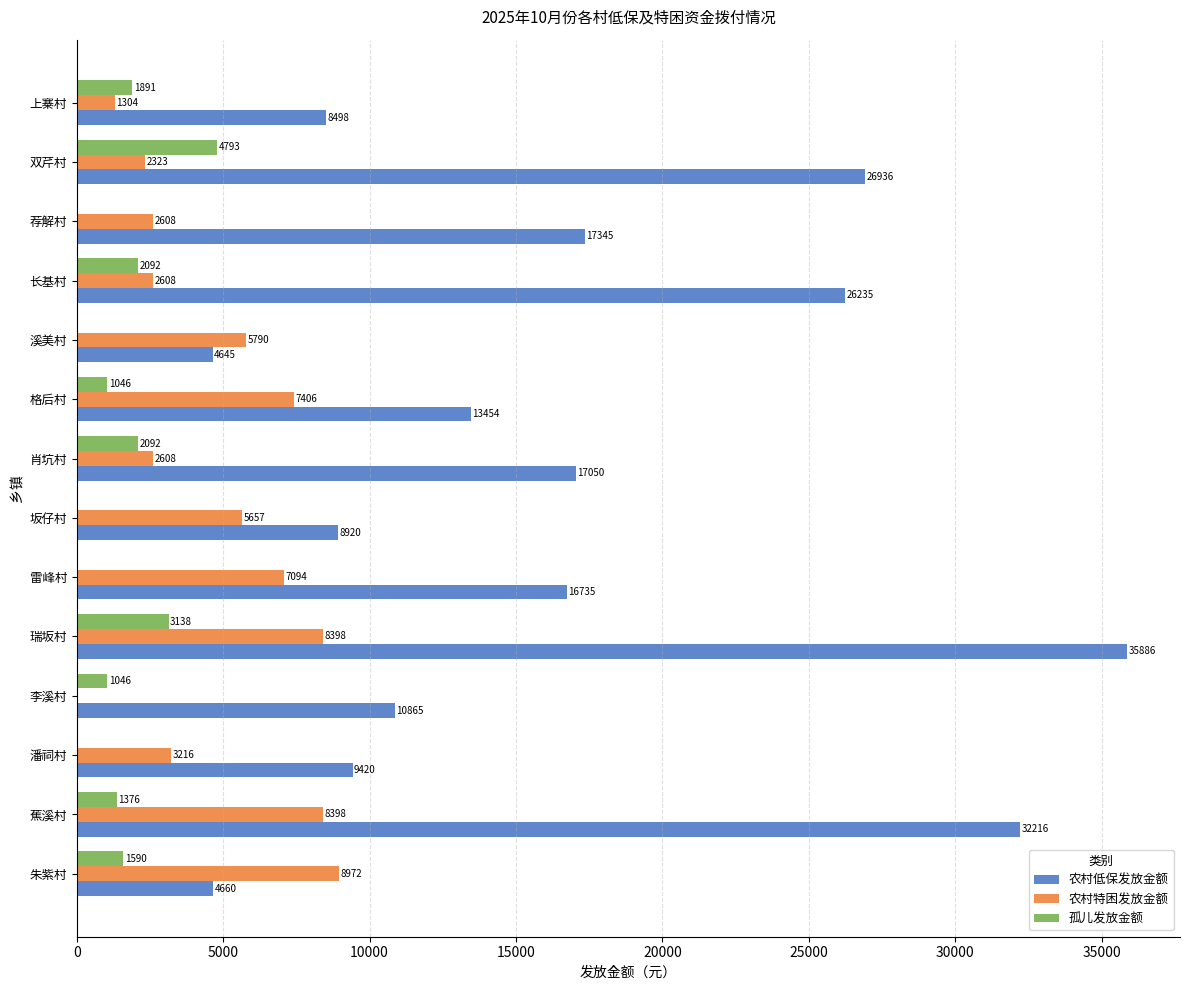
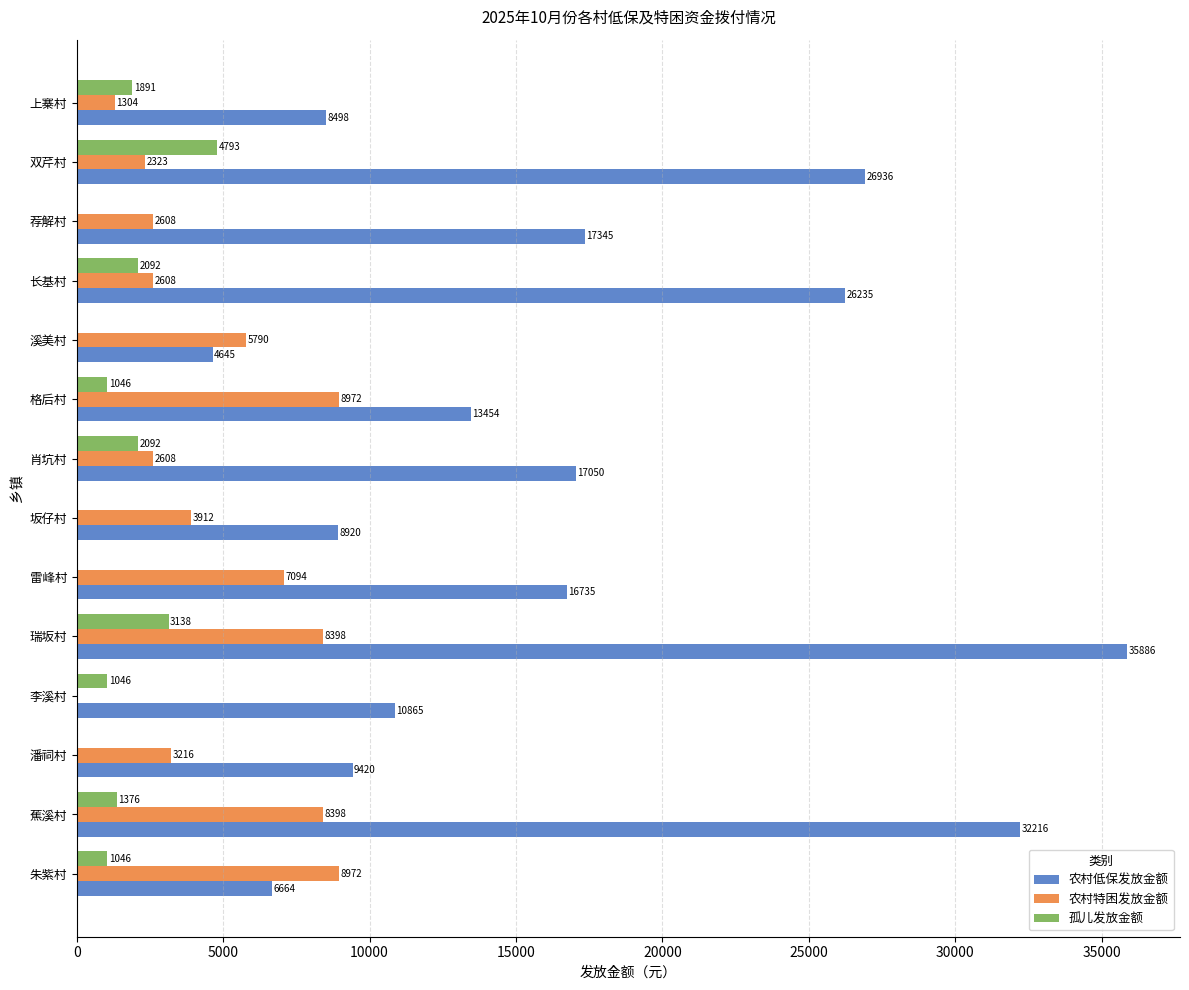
  {
    "农村低保发放金额": {
      "上寨村": 8498,
      "双芹村": 26936,
      "荐解村": 17345,
      "长基村": 26235,
      "溪美村": 4645,
      "格后村": 13454,
      "肖坑村": 17050,
      "坂仔村": 8920,
      "雷峰村": 16735,
      "瑞坂村": 35886,
      "李溪村": 10865,
      "潘祠村": 9420,
      "蕉溪村": 32216,
-     "朱紫村": 4660
+     "朱紫村": 6664
    },
    "农村特困发放金额": {
      "上寨村": 1304,
      "双芹村": 2323,
      "荐解村": 2608,
      "长基村": 2608,
      "溪美村": 5790,
-     "格后村": 7406,
+     "格后村": 8972,
      "肖坑村": 2608,
-     "坂仔村": 5657,
+     "坂仔村": 3912,
      "雷峰村": 7094,
      "瑞坂村": 8398,
      "潘祠村": 3216,
      "蕉溪村": 8398,
      "朱紫村": 8972
    },
    "孤儿发放金额": {
      "上寨村": 1891,
      "双芹村": 4793,
      "长基村": 2092,
      "格后村": 1046,
      "肖坑村": 2092,
      "瑞坂村": 3138,
      "李溪村": 1046,
      "蕉溪村": 1376,
-     "朱紫村": 1590
+     "朱紫村": 1046
    }
  }
